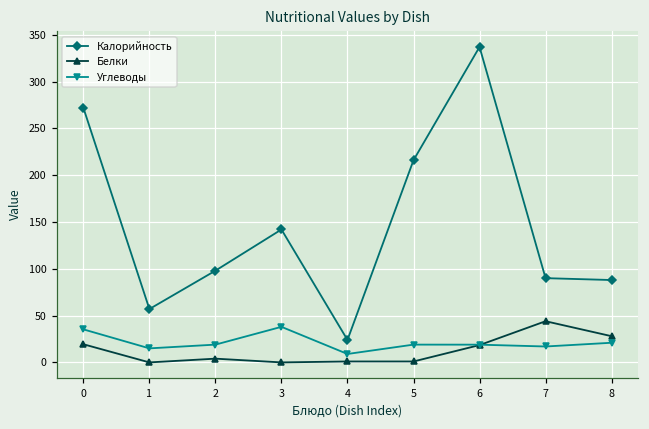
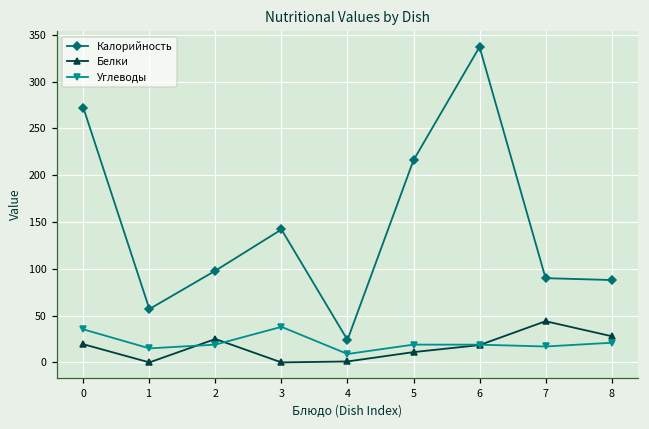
  {
    "Белки": {
      "0": 20,
      "1": 0,
-     "2": 0,
+     "2": 30,
      "3": 0,
      "4": 0,
-     "5": 0,
+     "5": 10,
      "7": 40,
      "8": 30
    }
  }
